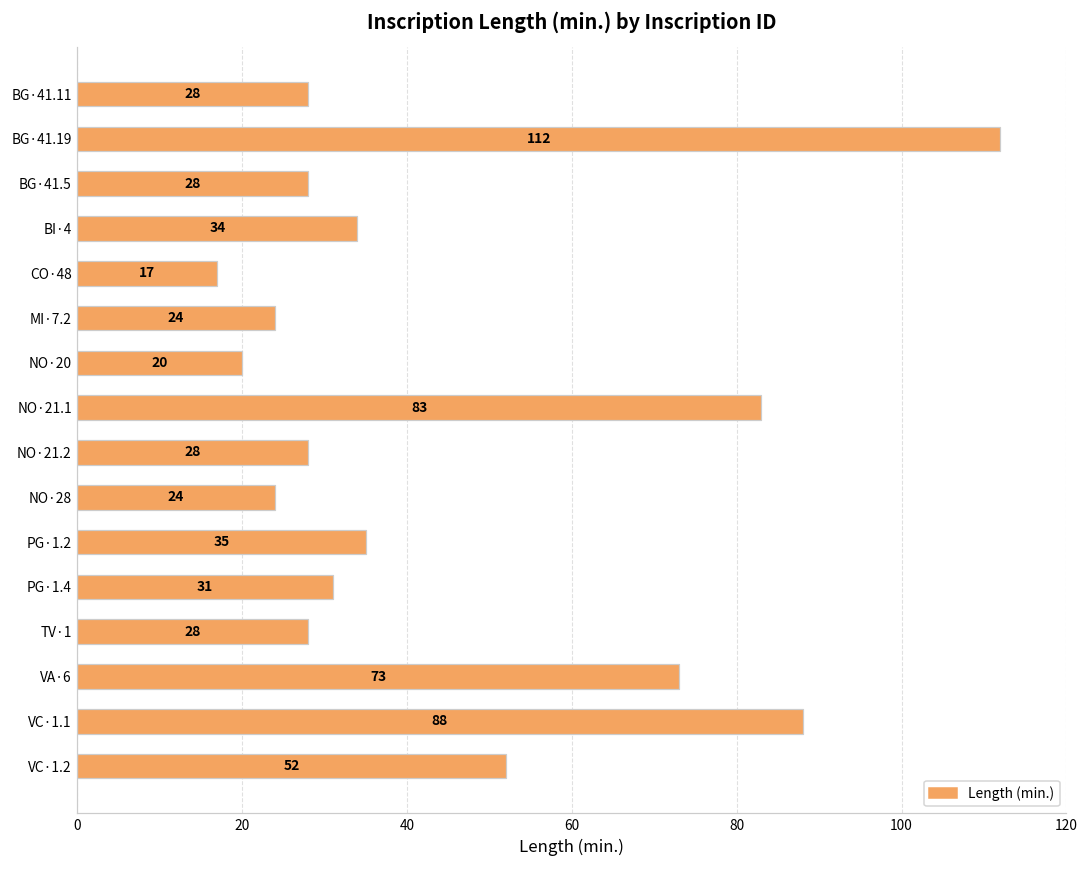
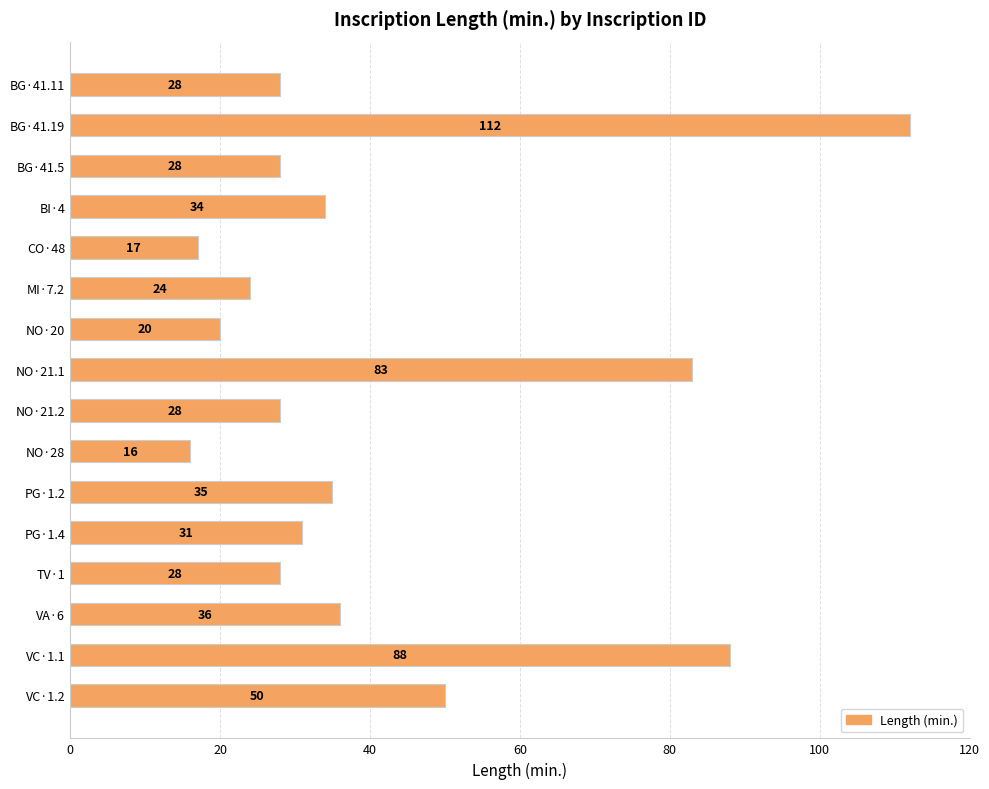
  {
    "BG·41.11": 28,
    "BG·41.19": 112,
    "BG·41.5": 28,
    "BI·4": 34,
    "CO·48": 17,
    "MI·7.2": 24,
    "NO·20": 20,
    "NO·21.1": 83,
    "NO·21.2": 28,
-   "NO·28": 24,
+   "NO·28": 16,
    "PG·1.2": 35,
    "PG·1.4": 31,
    "TV·1": 28,
-   "VA·6": 73,
+   "VA·6": 36,
    "VC·1.1": 88,
-   "VC·1.2": 52
+   "VC·1.2": 50
  }
